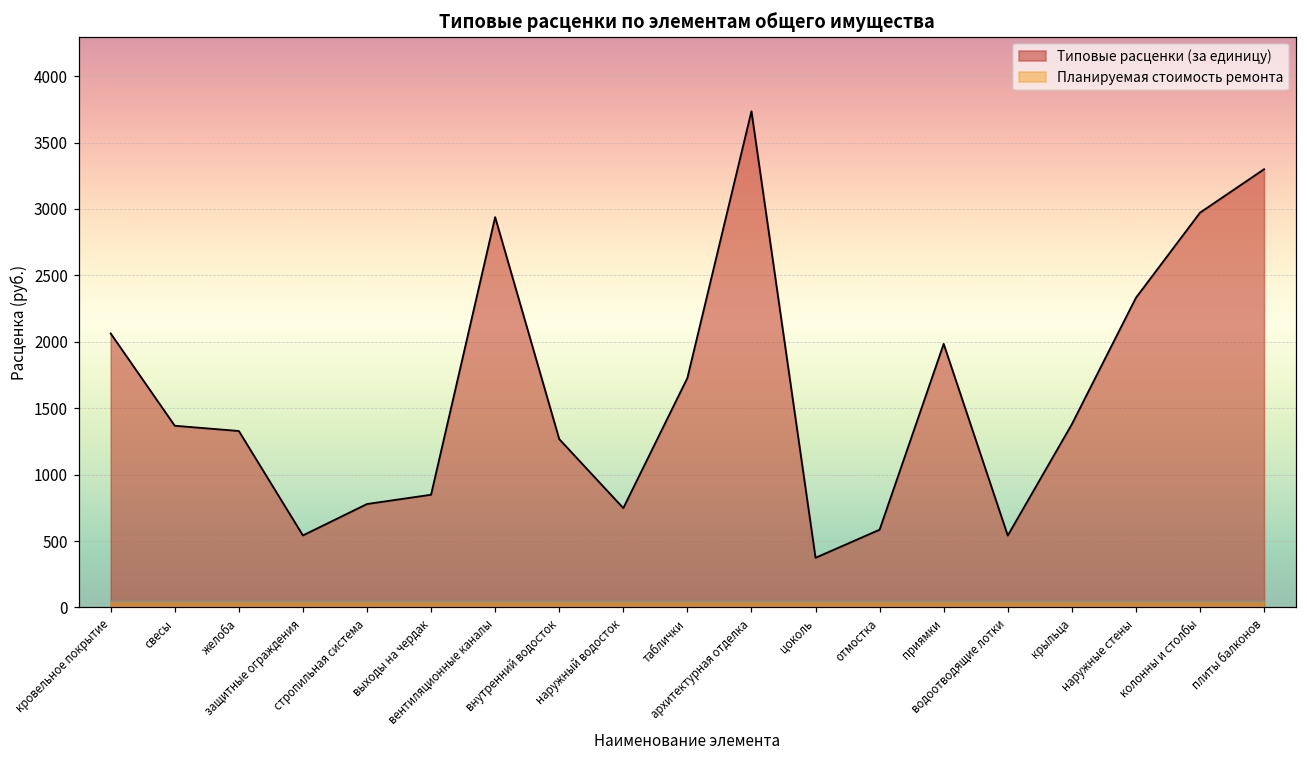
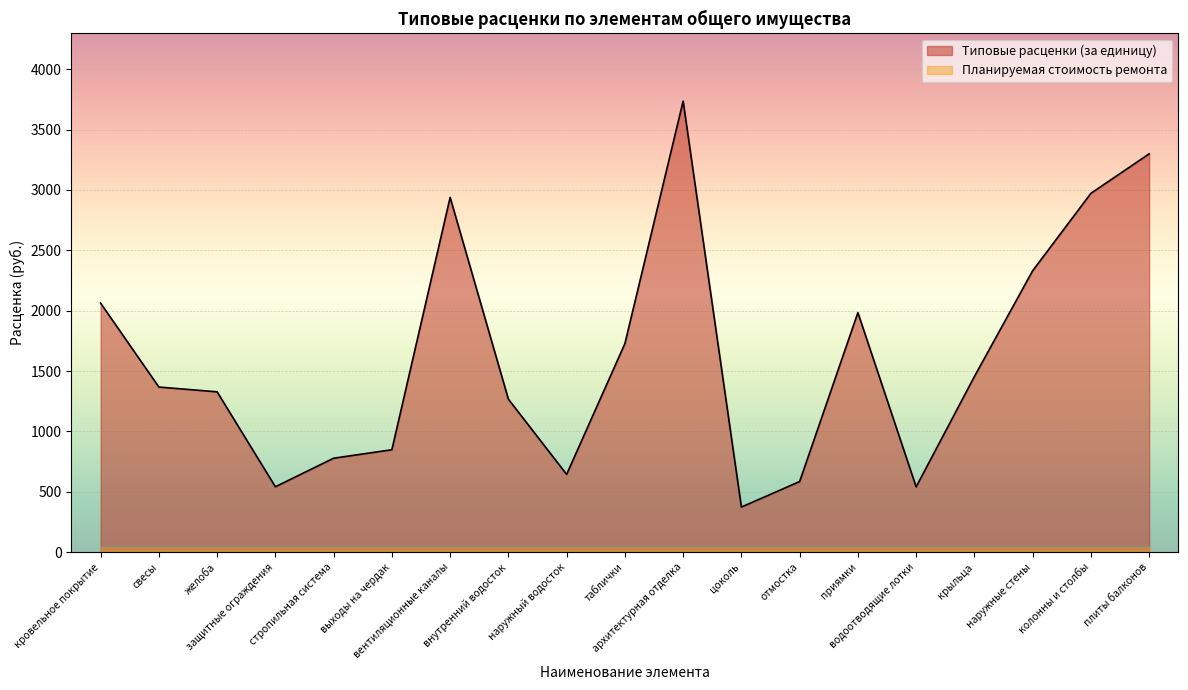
  {
    "Типовые расценки (за единицу)": {
      "кровельное покрытие": 2060,
      "свесы": 1370,
      "желоба": 1330,
      "защитные ограждения": 540,
      "стропильная система": 780,
      "выходы на чердак": 850,
      "вентиляционные каналы": 2940,
      "внутренний водосток": 1270,
-     "наружный водосток": 750,
+     "наружный водосток": 640,
      "таблички": 1730,
      "архитектурная отделка": 3740,
      "цоколь": 370,
      "отмостка": 590,
      "приямки": 1980,
      "водоотводящие лотки": 540,
-     "крыльца": 1380,
+     "крыльца": 1450,
      "наружные стены": 2330,
      "колонны и столбы": 2970,
      "плиты балконов": 3300
    },
    "Планируемая стоимость ремонта": {
      "кровельное покрытие": 50,
      "свесы": 50,
      "желоба": 50,
      "защитные ограждения": 50,
      "стропильная система": 50,
      "выходы на чердак": 50,
      "вентиляционные каналы": 50,
      "внутренний водосток": 50,
      "наружный водосток": 50,
      "таблички": 50,
      "архитектурная отделка": 50,
      "цоколь": 50,
      "отмостка": 50,
      "приямки": 50,
      "водоотводящие лотки": 50,
      "крыльца": 50,
      "наружные стены": 50,
      "колонны и столбы": 50,
      "плиты балконов": 50
    }
  }
